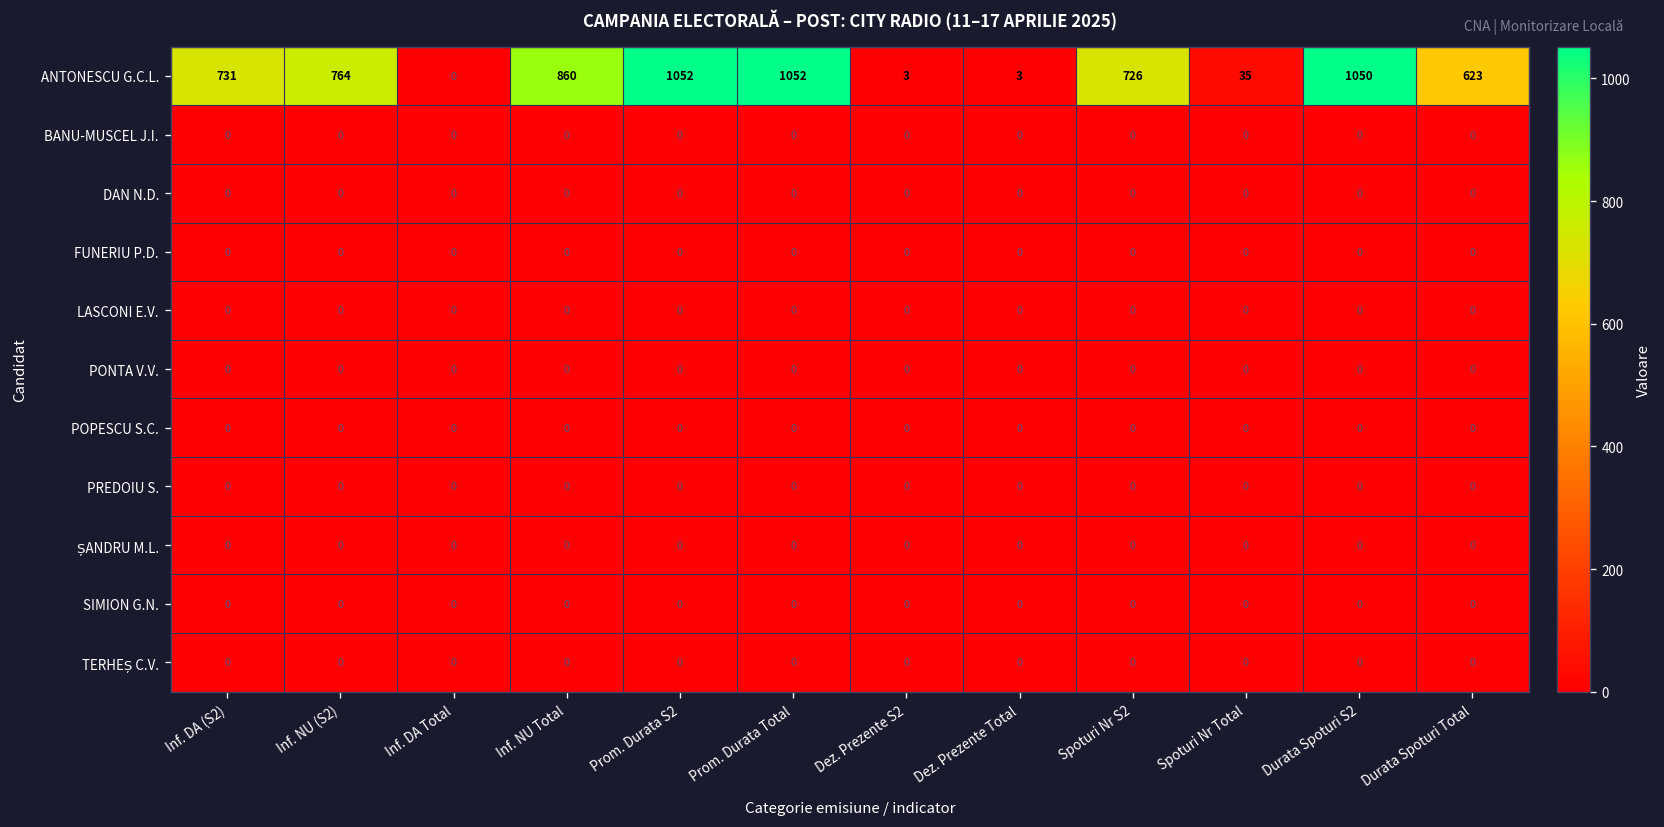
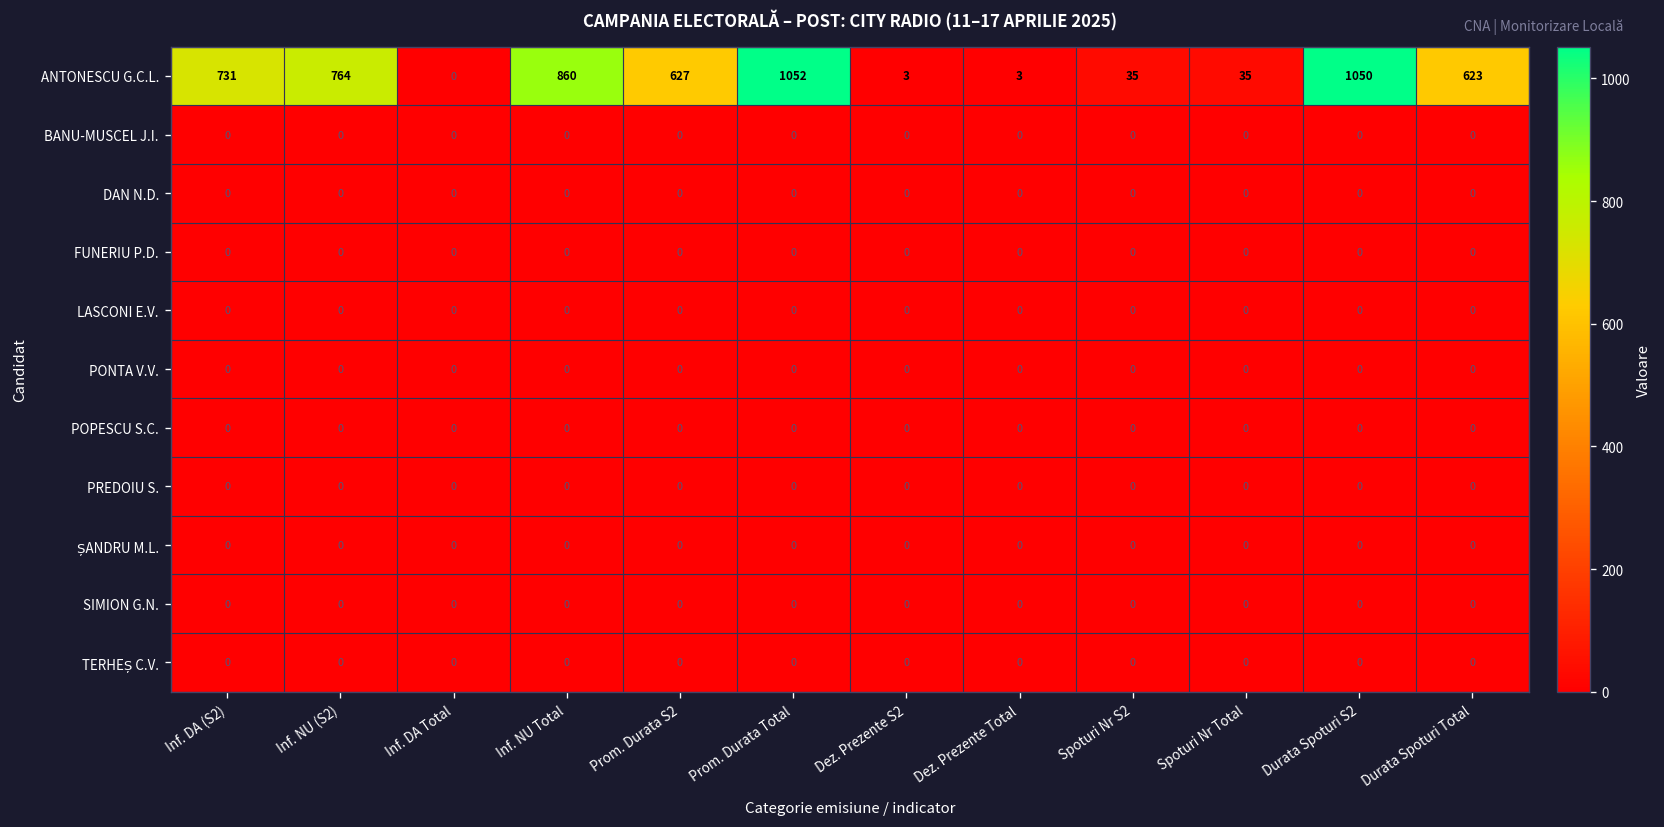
  {
    "ANTONESCU G.C.L.": {
      "Inf. DA (S2)": 731,
      "Inf. NU (S2)": 764,
      "Inf. DA Total": 0,
      "Inf. NU Total": 860,
-     "Prom. Durata S2": 1052,
+     "Prom. Durata S2": 627,
      "Prom. Durata Total": 1052,
      "Dez. Prezente S2": 3,
      "Dez. Prezente Total": 3,
-     "Spoturi Nr S2": 726,
+     "Spoturi Nr S2": 35,
      "Spoturi Nr Total": 35,
      "Durata Spoturi S2": 1050,
      "Durata Spoturi Total": 623
    },
    "BANU-MUSCEL J.I.": {
      "Inf. DA (S2)": 0,
      "Inf. NU (S2)": 0,
      "Inf. DA Total": 0,
      "Inf. NU Total": 0,
      "Prom. Durata S2": 0,
      "Prom. Durata Total": 0,
      "Dez. Prezente S2": 0,
      "Dez. Prezente Total": 0,
      "Spoturi Nr S2": 0,
      "Spoturi Nr Total": 0,
      "Durata Spoturi S2": 0,
      "Durata Spoturi Total": 0
    },
    "DAN N.D.": {
      "Inf. DA (S2)": 0,
      "Inf. NU (S2)": 0,
      "Inf. DA Total": 0,
      "Inf. NU Total": 0,
      "Prom. Durata S2": 0,
      "Prom. Durata Total": 0,
      "Dez. Prezente S2": 0,
      "Dez. Prezente Total": 0,
      "Spoturi Nr S2": 0,
      "Spoturi Nr Total": 0,
      "Durata Spoturi S2": 0,
      "Durata Spoturi Total": 0
    },
    "FUNERIU P.D.": {
      "Inf. DA (S2)": 0,
      "Inf. NU (S2)": 0,
      "Inf. DA Total": 0,
      "Inf. NU Total": 0,
      "Prom. Durata S2": 0,
      "Prom. Durata Total": 0,
      "Dez. Prezente S2": 0,
      "Dez. Prezente Total": 0,
      "Spoturi Nr S2": 0,
      "Spoturi Nr Total": 0,
      "Durata Spoturi S2": 0,
      "Durata Spoturi Total": 0
    },
    "LASCONI E.V.": {
      "Inf. DA (S2)": 0,
      "Inf. NU (S2)": 0,
      "Inf. DA Total": 0,
      "Inf. NU Total": 0,
      "Prom. Durata S2": 0,
      "Prom. Durata Total": 0,
      "Dez. Prezente S2": 0,
      "Dez. Prezente Total": 0,
      "Spoturi Nr S2": 0,
      "Spoturi Nr Total": 0,
      "Durata Spoturi S2": 0,
      "Durata Spoturi Total": 0
    },
    "PONTA V.V.": {
      "Inf. DA (S2)": 0,
      "Inf. NU (S2)": 0,
      "Inf. DA Total": 0,
      "Inf. NU Total": 0,
      "Prom. Durata S2": 0,
      "Prom. Durata Total": 0,
      "Dez. Prezente S2": 0,
      "Dez. Prezente Total": 0,
      "Spoturi Nr S2": 0,
      "Spoturi Nr Total": 0,
      "Durata Spoturi S2": 0,
      "Durata Spoturi Total": 0
    },
    "POPESCU S.C.": {
      "Inf. DA (S2)": 0,
      "Inf. NU (S2)": 0,
      "Inf. DA Total": 0,
      "Inf. NU Total": 0,
      "Prom. Durata S2": 0,
      "Prom. Durata Total": 0,
      "Dez. Prezente S2": 0,
      "Dez. Prezente Total": 0,
      "Spoturi Nr S2": 0,
      "Spoturi Nr Total": 0,
      "Durata Spoturi S2": 0,
      "Durata Spoturi Total": 0
    },
    "PREDOIU S.": {
      "Inf. DA (S2)": 0,
      "Inf. NU (S2)": 0,
      "Inf. DA Total": 0,
      "Inf. NU Total": 0,
      "Prom. Durata S2": 0,
      "Prom. Durata Total": 0,
      "Dez. Prezente S2": 0,
      "Dez. Prezente Total": 0,
      "Spoturi Nr S2": 0,
      "Spoturi Nr Total": 0,
      "Durata Spoturi S2": 0,
      "Durata Spoturi Total": 0
    },
    "ȘANDRU M.L.": {
      "Inf. DA (S2)": 0,
      "Inf. NU (S2)": 0,
      "Inf. DA Total": 0,
      "Inf. NU Total": 0,
      "Prom. Durata S2": 0,
      "Prom. Durata Total": 0,
      "Dez. Prezente S2": 0,
      "Dez. Prezente Total": 0,
      "Spoturi Nr S2": 0,
      "Spoturi Nr Total": 0,
      "Durata Spoturi S2": 0,
      "Durata Spoturi Total": 0
    },
    "SIMION G.N.": {
      "Inf. DA (S2)": 0,
      "Inf. NU (S2)": 0,
      "Inf. DA Total": 0,
      "Inf. NU Total": 0,
      "Prom. Durata S2": 0,
      "Prom. Durata Total": 0,
      "Dez. Prezente S2": 0,
      "Dez. Prezente Total": 0,
      "Spoturi Nr S2": 0,
      "Spoturi Nr Total": 0,
      "Durata Spoturi S2": 0,
      "Durata Spoturi Total": 0
    },
    "TERHEȘ C.V.": {
      "Inf. DA (S2)": 0,
      "Inf. NU (S2)": 0,
      "Inf. DA Total": 0,
      "Inf. NU Total": 0,
      "Prom. Durata S2": 0,
      "Prom. Durata Total": 0,
      "Dez. Prezente S2": 0,
      "Dez. Prezente Total": 0,
      "Spoturi Nr S2": 0,
      "Spoturi Nr Total": 0,
      "Durata Spoturi S2": 0,
      "Durata Spoturi Total": 0
    }
  }
